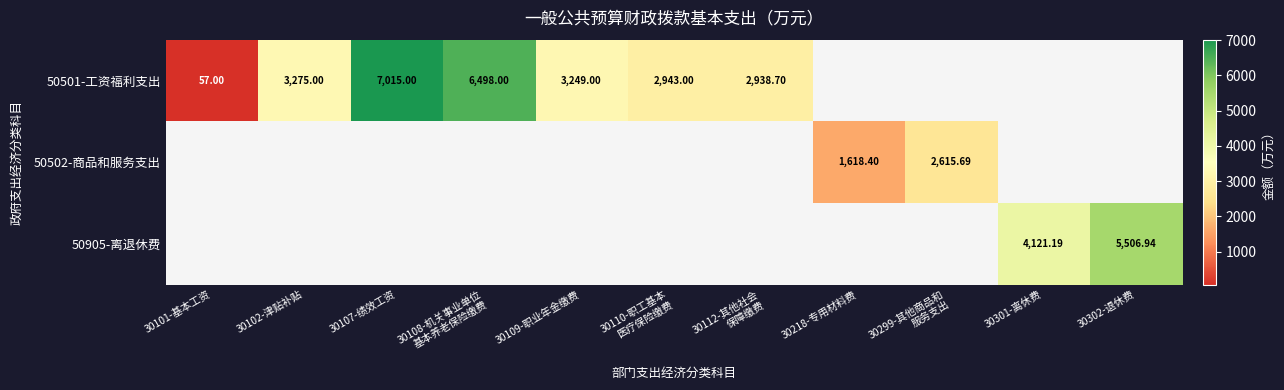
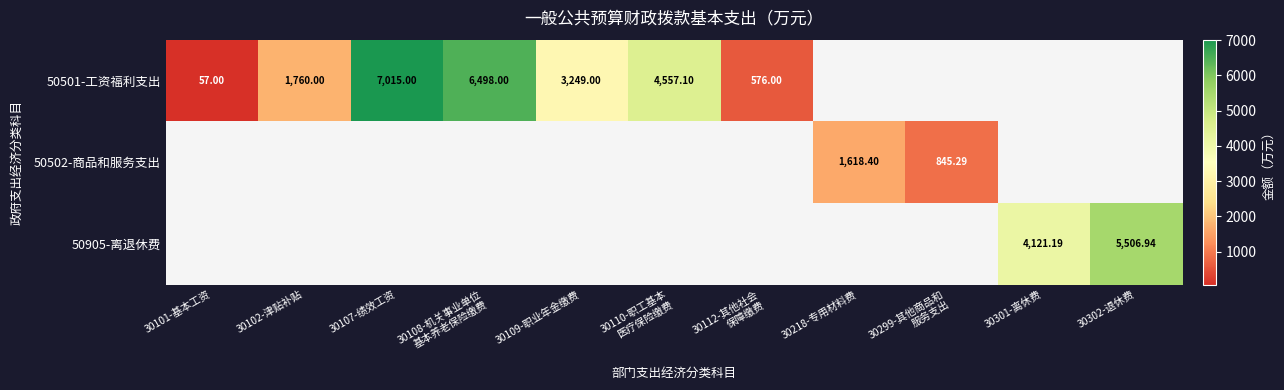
  {
    "50501-工资福利支出": {
      "30101-基本工资": "57.00",
-     "30102-津贴补贴": "3,275.00",
+     "30102-津贴补贴": "1,760.00",
      "30107-绩效工资": "7,015.00",
      "30108-机关事业单位 基本养老保险缴费": "6,498.00",
      "30109-职业年金缴费": "3,249.00",
-     "30110-职工基本 医疗保险缴费": "2,943.00",
-     "30112-其他社会 保障缴费": "2,938.70"
+     "30110-职工基本 医疗保险缴费": "4,557.10",
+     "30112-其他社会 保障缴费": "576.00"
    },
    "50502-商品和服务支出": {
      "30218-专用材料费": "1,618.40",
-     "30299-其他商品和 服务支出": "2,615.69"
+     "30299-其他商品和 服务支出": "845.29"
    },
    "50905-离退休费": {
      "30301-离休费": "4,121.19",
      "30302-退休费": "5,506.94"
    }
  }
